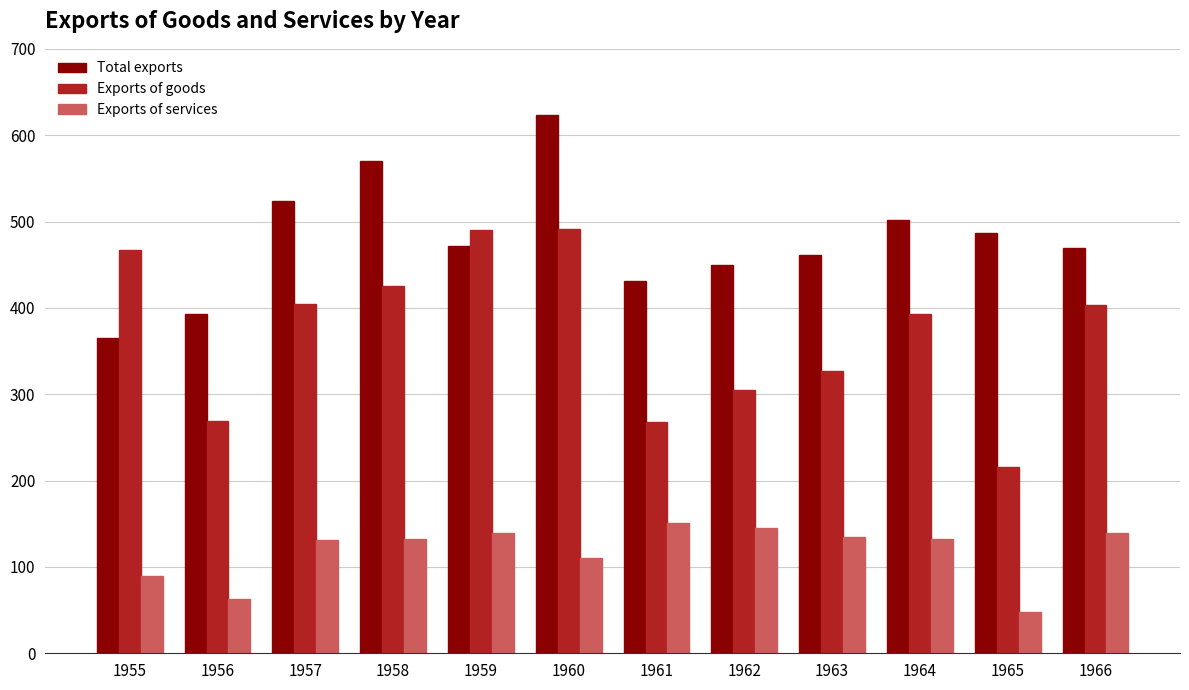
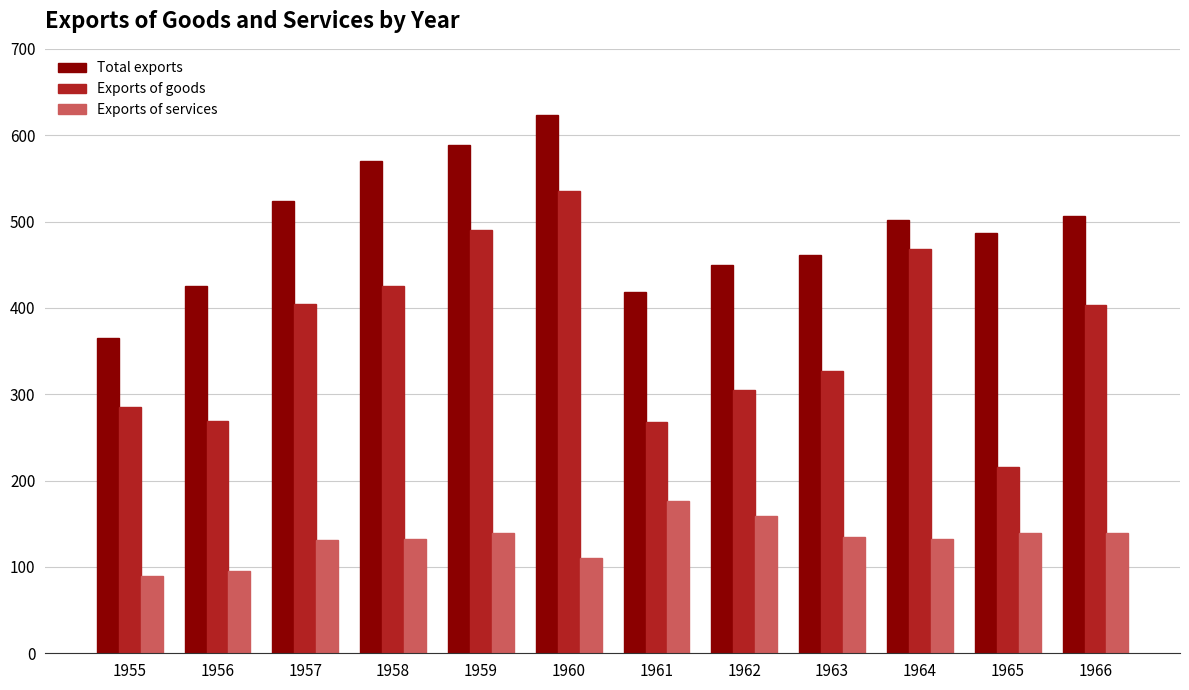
  {
    "Total exports": {
      "1955": 370,
-     "1956": 390,
+     "1956": 430,
      "1957": 520,
      "1958": 570,
-     "1959": 470,
+     "1959": 590,
      "1960": 620,
-     "1961": 430,
+     "1961": 420,
      "1962": 450,
      "1963": 460,
      "1964": 500,
      "1965": 490,
-     "1966": 470
+     "1966": 510
    },
    "Exports of goods": {
-     "1955": 470,
+     "1955": 280,
      "1956": 270,
      "1957": 400,
      "1958": 430,
      "1959": 490,
-     "1960": 490,
+     "1960": 540,
      "1961": 270,
      "1962": 310,
      "1963": 330,
-     "1964": 390,
+     "1964": 470,
      "1965": 220,
      "1966": 400
    },
    "Exports of services": {
      "1955": 90,
-     "1956": 60,
+     "1956": 100,
      "1957": 130,
      "1958": 130,
      "1959": 140,
      "1960": 110,
-     "1961": 150,
-     "1962": 140,
+     "1961": 180,
+     "1962": 160,
      "1963": 130,
      "1964": 130,
-     "1965": 50,
+     "1965": 140,
      "1966": 140
    }
  }
